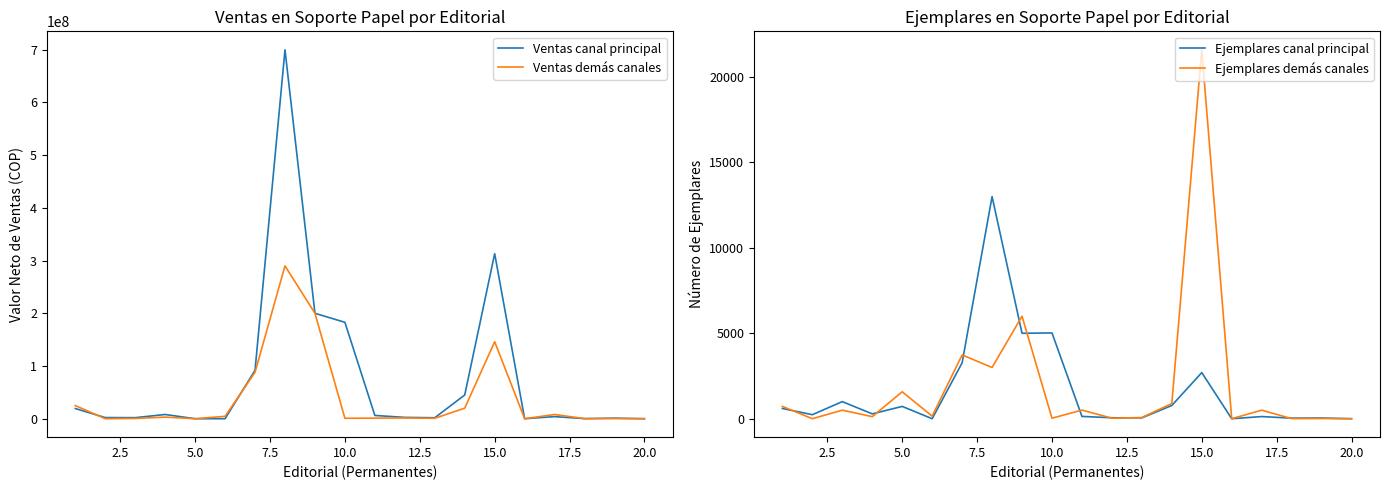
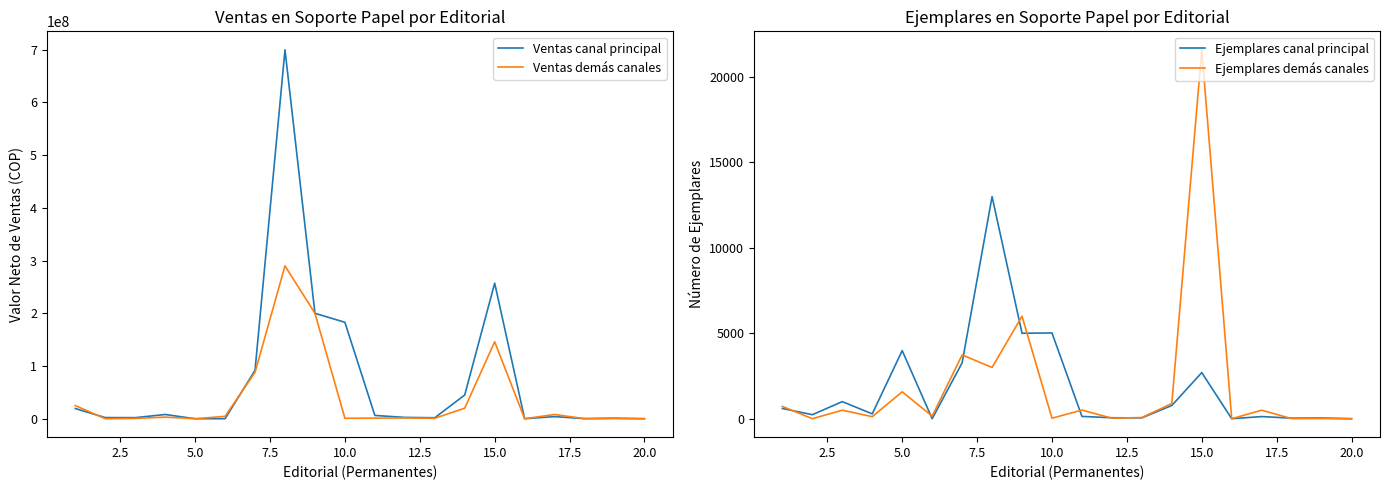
  {
    "Ventas en Soporte Papel por Editorial": {
      "Ventas canal principal": {
        "10.0": 180000000,
-       "15.0": 310000000
+       "15.0": 260000000
      },
      "Ventas demás canales": {
        "10.0": 0,
        "15.0": 150000000
      }
    },
    "Ejemplares en Soporte Papel por Editorial": {
      "Ejemplares canal principal": {
-       "5.0": 700,
+       "5.0": 4000,
        "10.0": 5000,
        "15.0": 2700
      },
      "Ejemplares demás canales": {
        "5.0": 1600,
        "10.0": 0
      }
    }
  }
